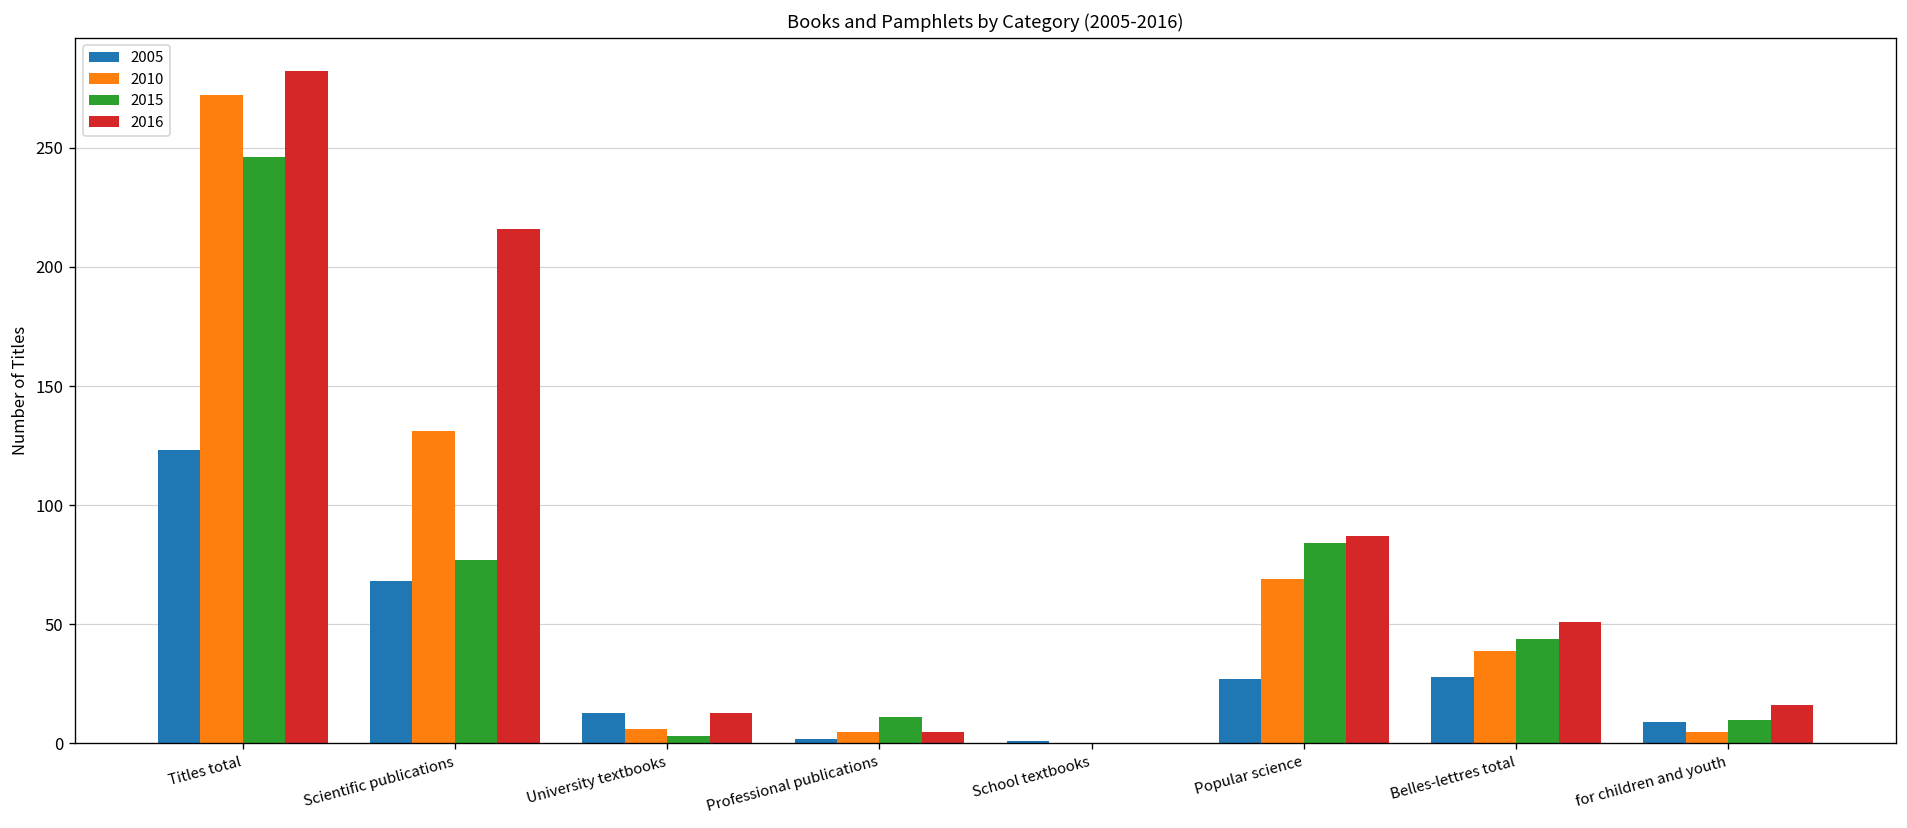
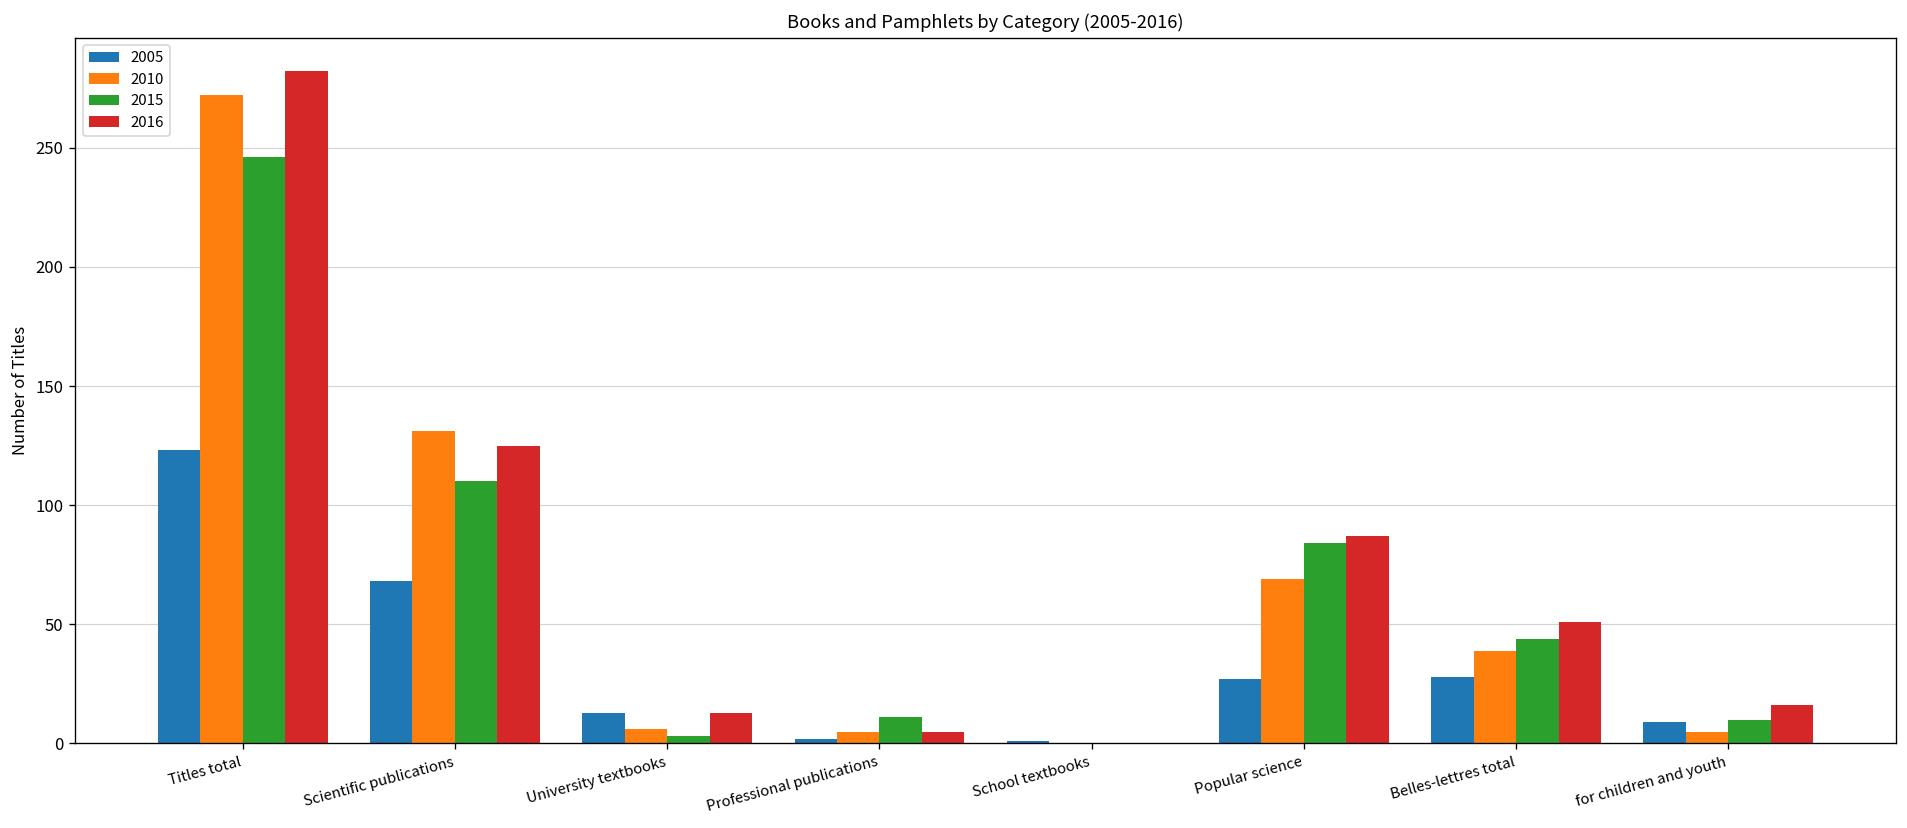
  {
    "2005": {
      "Titles total": 123,
      "Scientific publications": 68,
      "University textbooks": 13,
      "Professional publications": 2,
      "Popular science": 27,
      "Belles-lettres total": 28,
      "for children and youth": 9
    },
    "2010": {
      "Titles total": 272,
      "Scientific publications": 131,
      "University textbooks": 6,
      "Professional publications": 5,
      "School textbooks": 0,
      "Popular science": 69,
      "Belles-lettres total": 39,
      "for children and youth": 5
    },
    "2015": {
      "Titles total": 246,
-     "Scientific publications": 77,
+     "Scientific publications": 110,
      "University textbooks": 3,
      "Professional publications": 11,
      "School textbooks": 0,
      "Popular science": 84,
      "Belles-lettres total": 44,
      "for children and youth": 10
    },
    "2016": {
      "Titles total": 282,
-     "Scientific publications": 216,
+     "Scientific publications": 125,
      "University textbooks": 13,
      "Professional publications": 5,
      "School textbooks": 0,
      "Popular science": 87,
      "Belles-lettres total": 51,
      "for children and youth": 16
    }
  }
